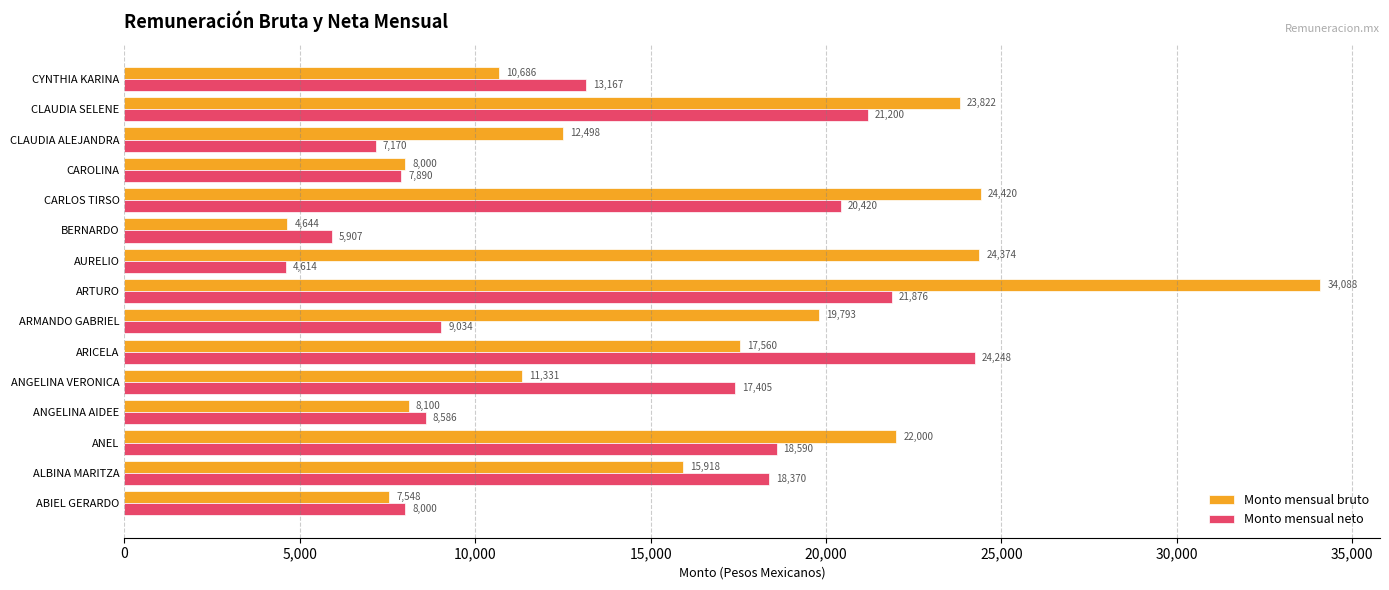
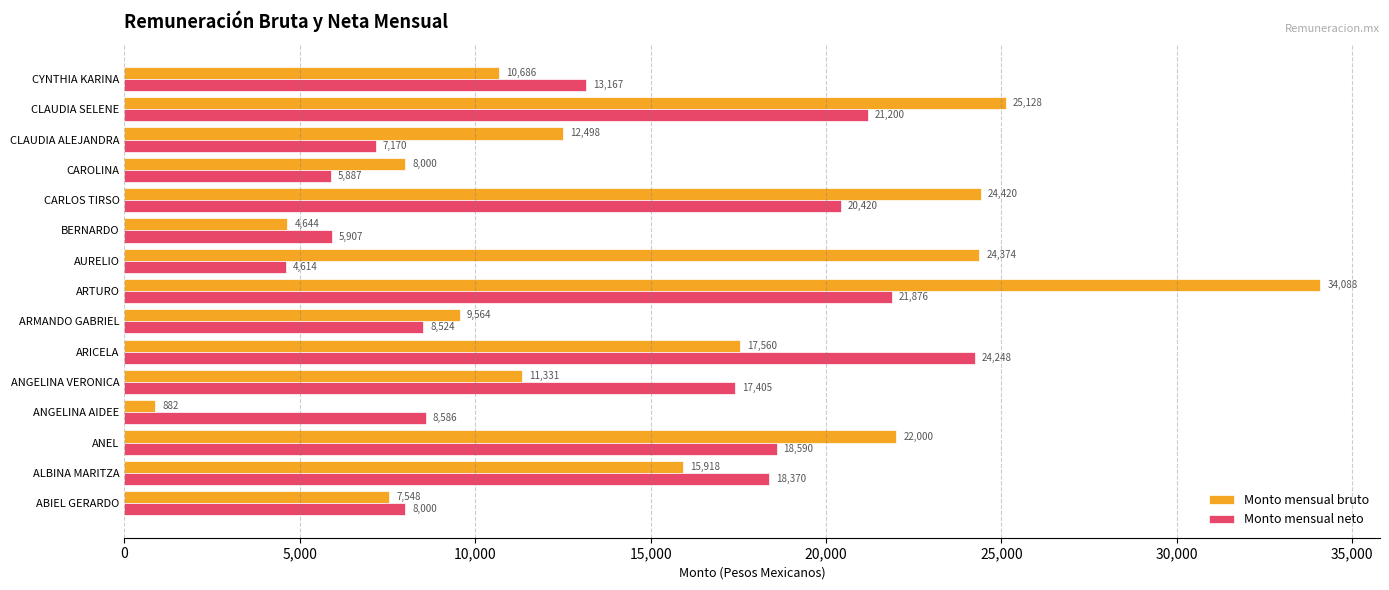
  {
    "Monto mensual bruto": {
      "CYNTHIA KARINA": "10,686",
-     "CLAUDIA SELENE": "23,822",
+     "CLAUDIA SELENE": "25,128",
      "CLAUDIA ALEJANDRA": "12,498",
      "CAROLINA": "8,000",
      "CARLOS TIRSO": "24,420",
      "BERNARDO": "4,644",
      "AURELIO": "24,374",
      "ARTURO": "34,088",
-     "ARMANDO GABRIEL": "19,793",
+     "ARMANDO GABRIEL": "9,564",
      "ARICELA": "17,560",
      "ANGELINA VERONICA": "11,331",
-     "ANGELINA AIDEE": "8,100",
+     "ANGELINA AIDEE": "882",
      "ANEL": "22,000",
      "ALBINA MARITZA": "15,918",
      "ABIEL GERARDO": "7,548"
    },
    "Monto mensual neto": {
      "CYNTHIA KARINA": "13,167",
      "CLAUDIA SELENE": "21,200",
      "CLAUDIA ALEJANDRA": "7,170",
-     "CAROLINA": "7,890",
+     "CAROLINA": "5,887",
      "CARLOS TIRSO": "20,420",
      "BERNARDO": "5,907",
      "AURELIO": "4,614",
      "ARTURO": "21,876",
-     "ARMANDO GABRIEL": "9,034",
+     "ARMANDO GABRIEL": "8,524",
      "ARICELA": "24,248",
      "ANGELINA VERONICA": "17,405",
      "ANGELINA AIDEE": "8,586",
      "ANEL": "18,590",
      "ALBINA MARITZA": "18,370",
      "ABIEL GERARDO": "8,000"
    }
  }
